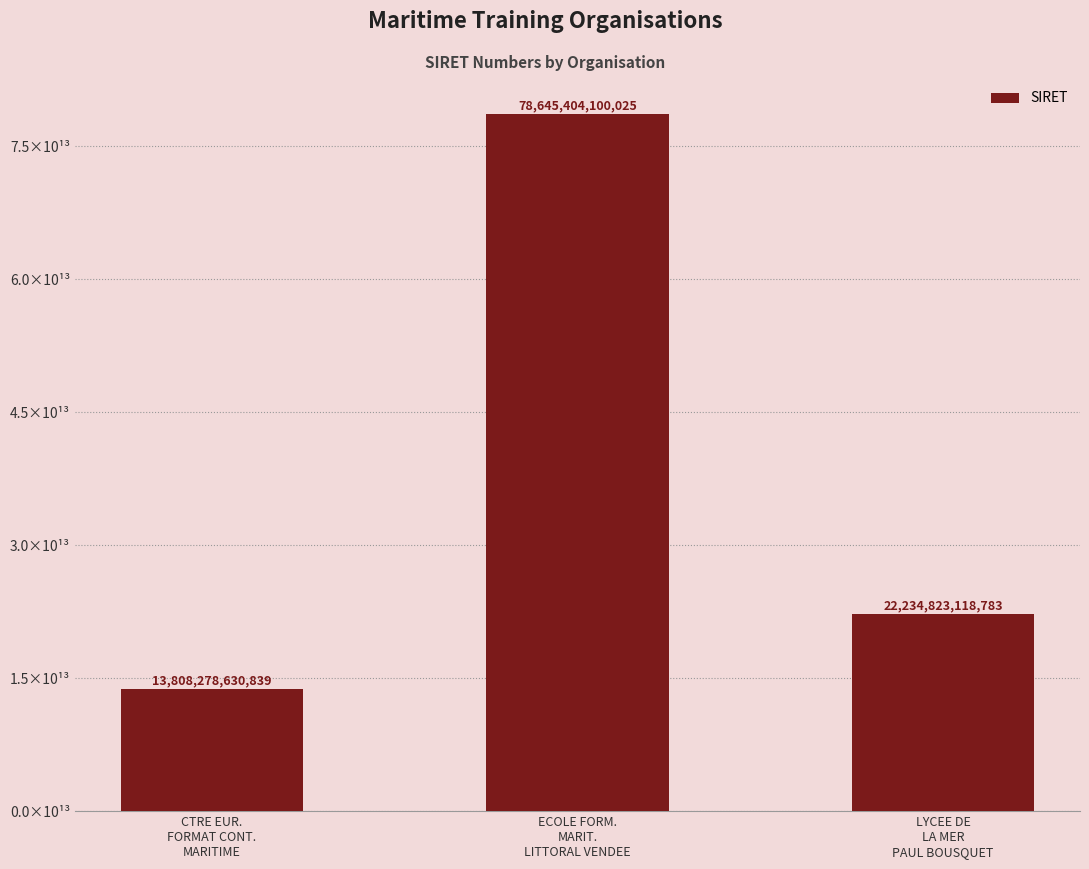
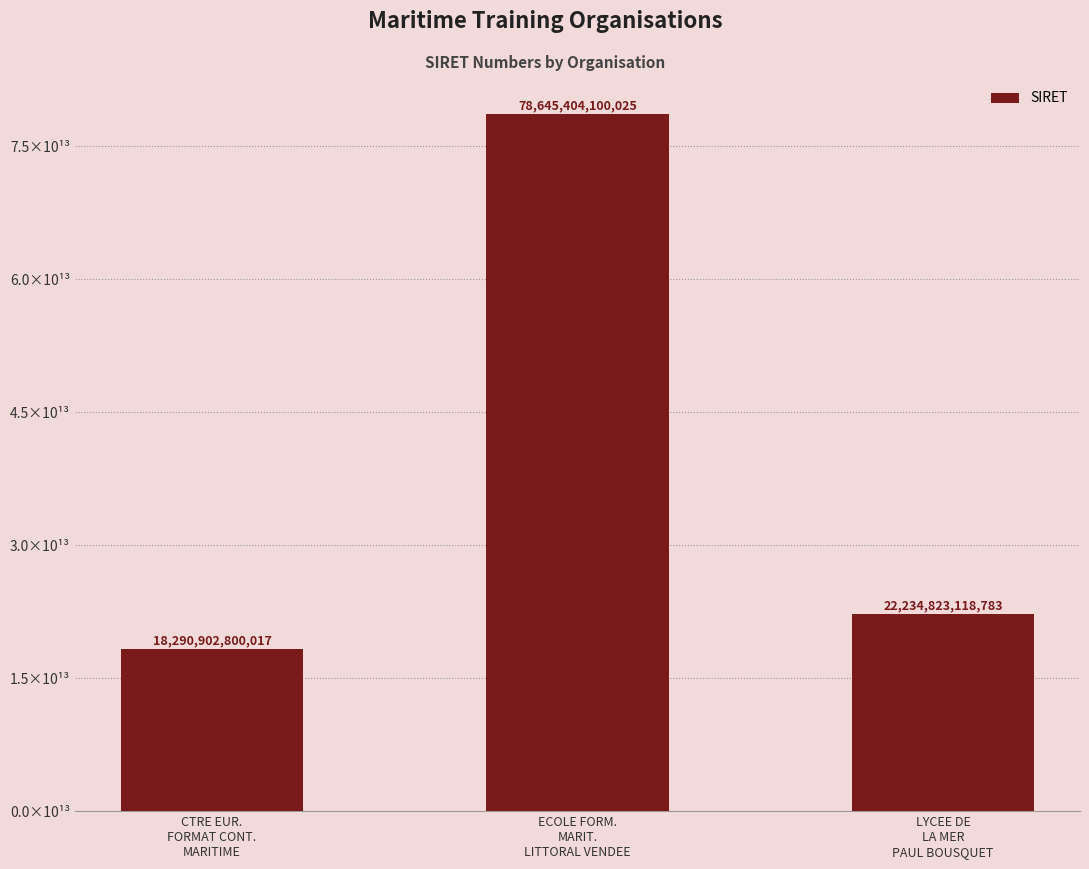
  {
-   "CTRE EUR. FORMAT CONT. MARITIME": "13,808,278,630,839",
+   "CTRE EUR. FORMAT CONT. MARITIME": "18,290,902,800,017",
    "ECOLE FORM. MARIT. LITTORAL VENDEE": "78,645,404,100,025",
    "LYCEE DE LA MER PAUL BOUSQUET": "22,234,823,118,783"
  }
